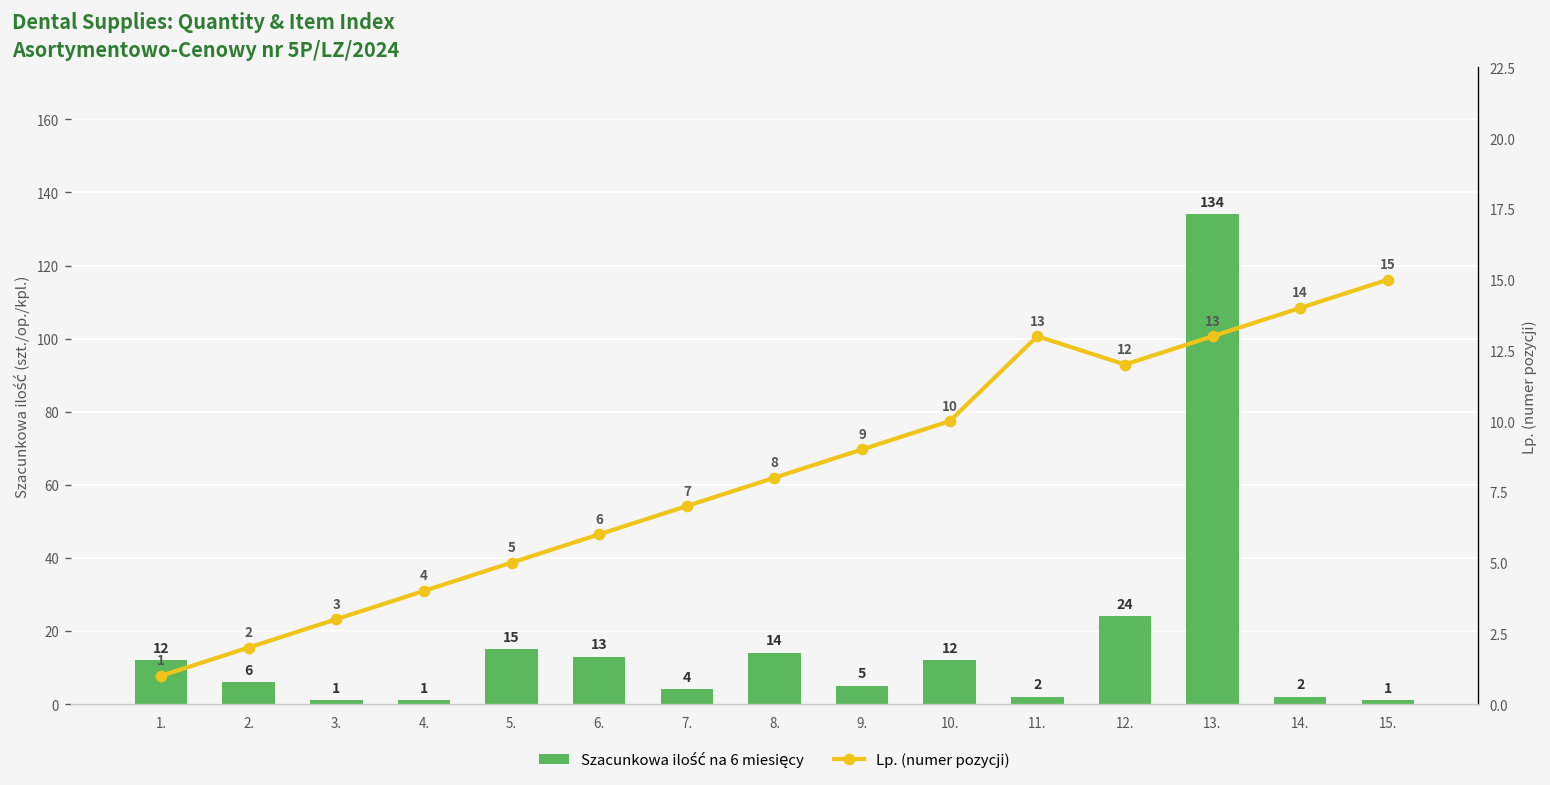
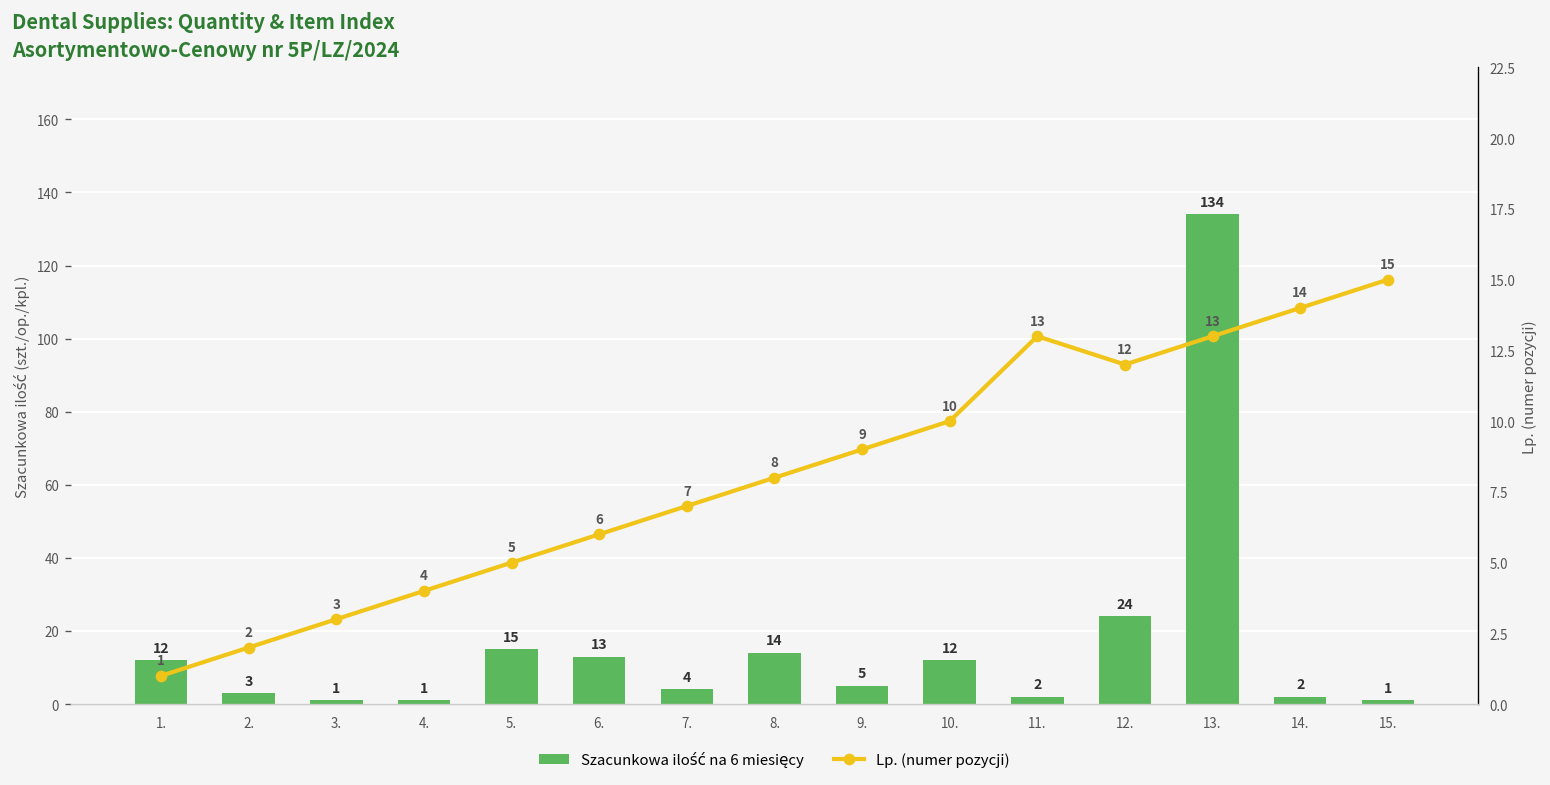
  {
    "Szacunkowa ilość na 6 miesięcy": {
      "1.": 12,
-     "2.": 6,
+     "2.": 3,
      "3.": 1,
      "4.": 1,
      "5.": 15,
      "6.": 13,
      "7.": 4,
      "8.": 14,
      "9.": 5,
      "10.": 12,
      "11.": 2,
      "12.": 24,
      "13.": 134,
      "14.": 2,
      "15.": 1
    },
    "Lp. (numer pozycji)": {
      "2.": 2,
      "3.": 3,
      "4.": 4,
      "5.": 5,
      "6.": 6,
      "7.": 7,
      "8.": 8,
      "9.": 9,
      "10.": 10,
      "11.": 13,
      "12.": 12,
      "13.": 13,
      "14.": 14,
      "15.": 15
    }
  }
